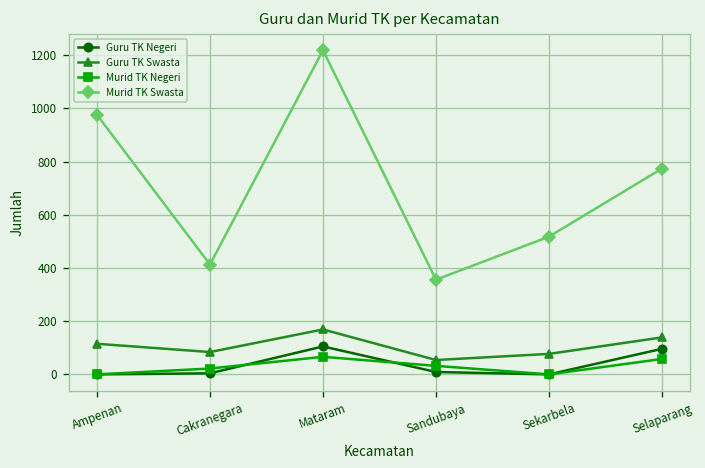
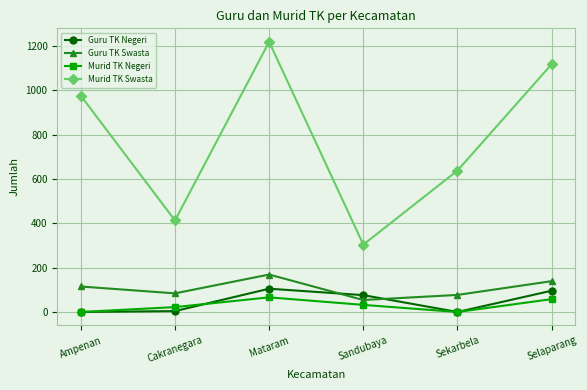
  {
    "Guru TK Negeri": {
      "Cakranegara": 0,
      "Mataram": 110,
-     "Sandubaya": 10,
+     "Sandubaya": 80,
      "Selaparang": 100
    },
    "Murid TK Swasta": {
      "Ampenan": 980,
      "Cakranegara": 410,
      "Mataram": 1220,
-     "Sandubaya": 360,
-     "Sekarbela": 520,
-     "Selaparang": 770
+     "Sandubaya": 300,
+     "Sekarbela": 640,
+     "Selaparang": 1120
    }
  }
